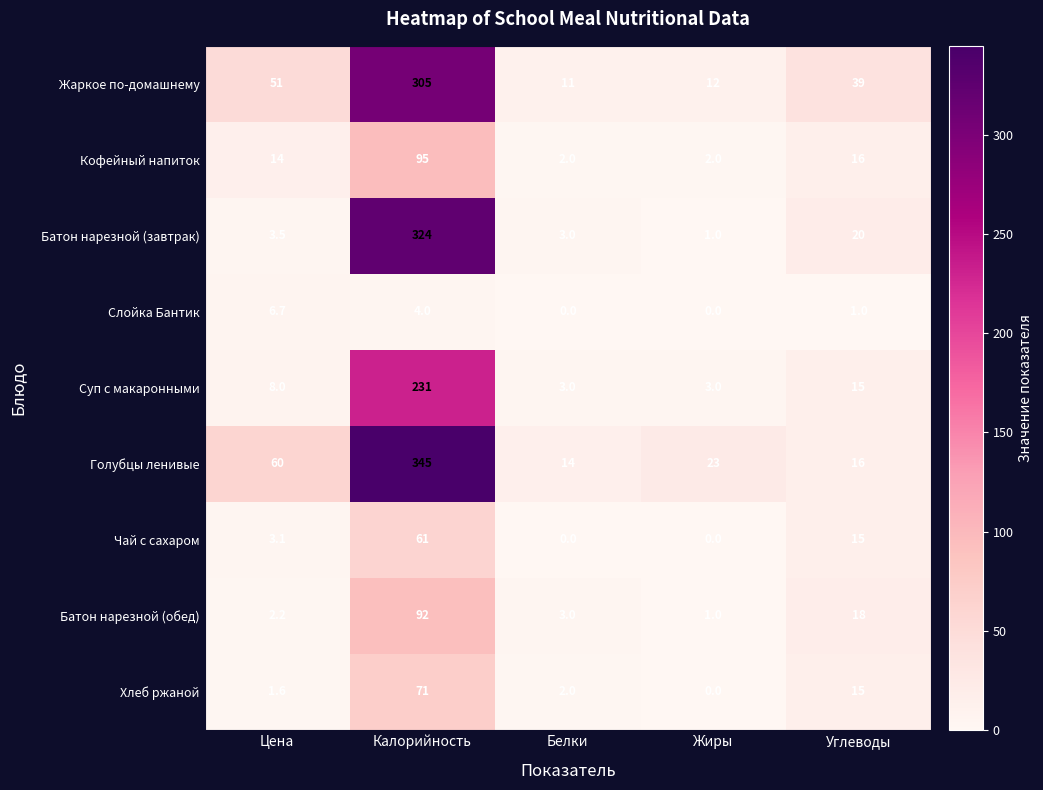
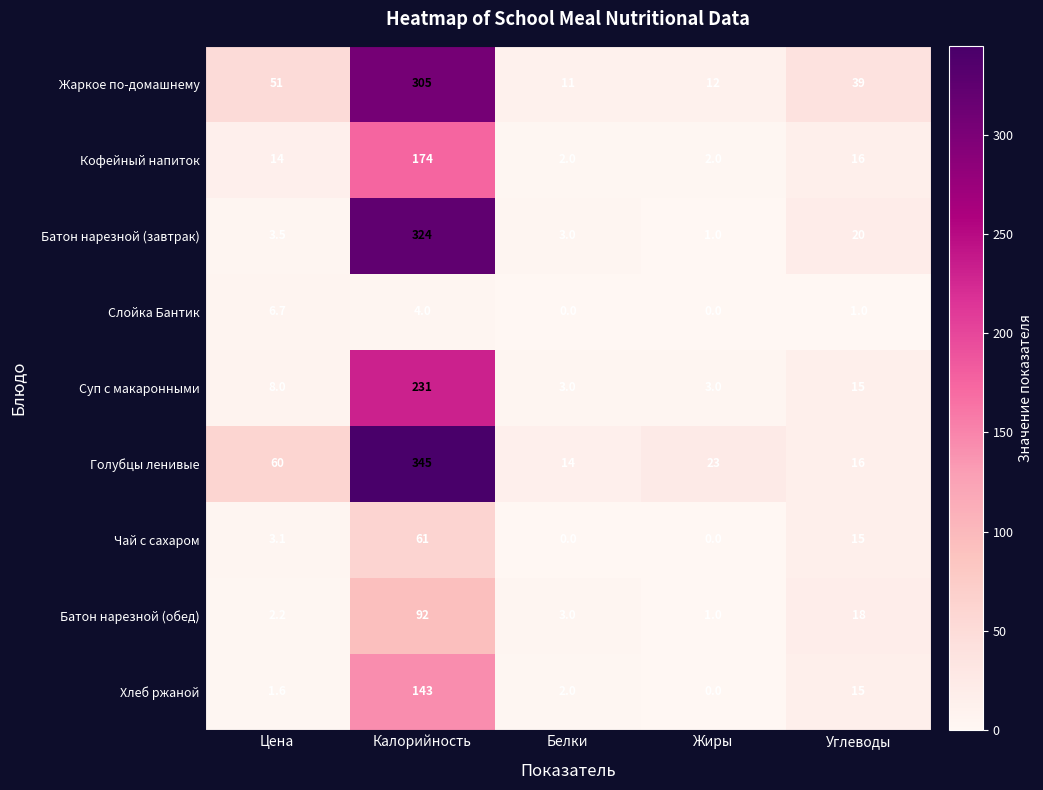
  {
    "Жаркое по-домашнему": {
      "Калорийность": 305
    },
    "Кофейный напиток": {
-     "Калорийность": 95
+     "Калорийность": 174
    },
    "Батон нарезной (завтрак)": {
      "Калорийность": 324
    },
    "Суп с макаронными": {
      "Калорийность": 231
    },
    "Голубцы ленивые": {
      "Калорийность": 345
    },
    "Батон нарезной (обед)": {
      "Калорийность": 92
    },
    "Хлеб ржаной": {
-     "Калорийность": 71
+     "Калорийность": 143
    }
  }
